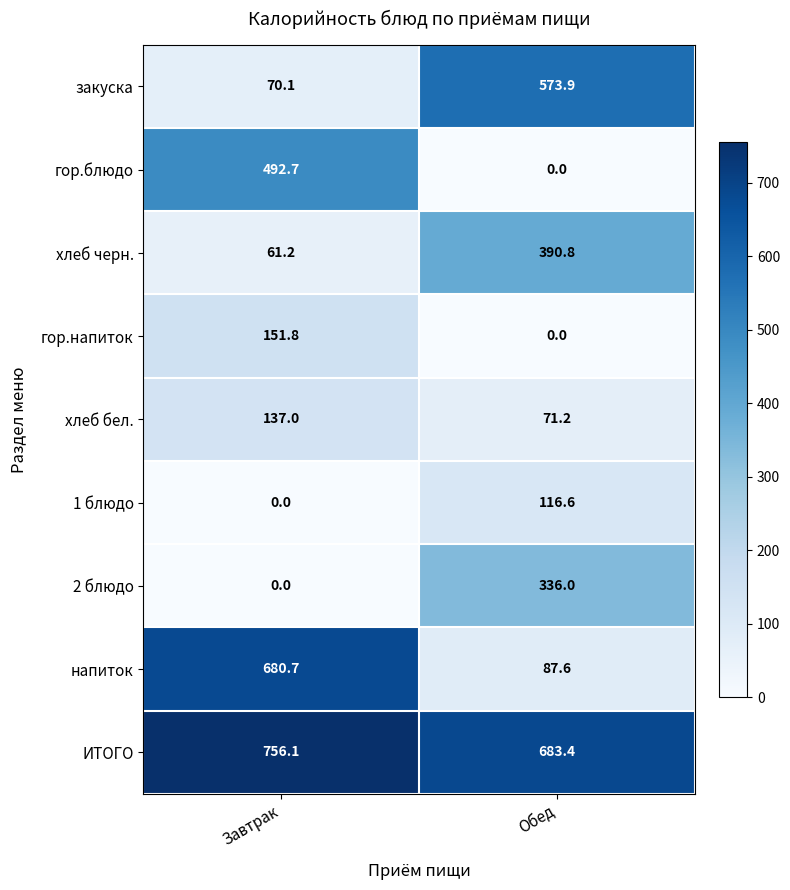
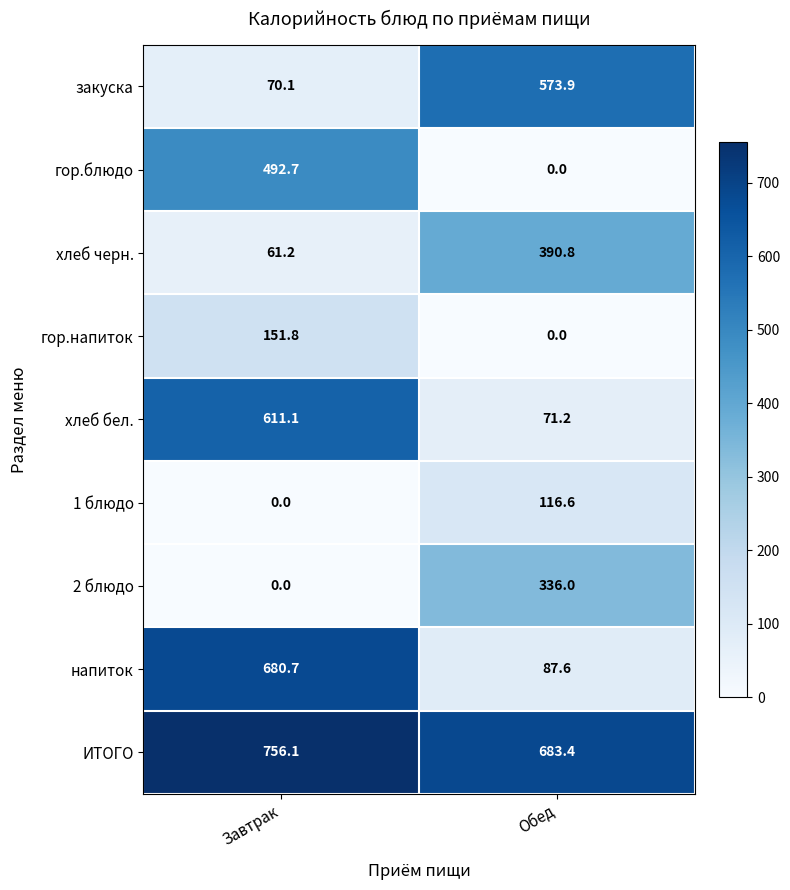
  {
    "закуска": {
      "Завтрак": 70.1,
      "Обед": 573.9
    },
    "гор.блюдо": {
      "Завтрак": 492.7,
      "Обед": 0.0
    },
    "хлеб черн.": {
      "Завтрак": 61.2,
      "Обед": 390.8
    },
    "гор.напиток": {
      "Завтрак": 151.8,
      "Обед": 0.0
    },
    "хлеб бел.": {
-     "Завтрак": 137.0,
+     "Завтрак": 611.1,
      "Обед": 71.2
    },
    "1 блюдо": {
      "Завтрак": 0.0,
      "Обед": 116.6
    },
    "2 блюдо": {
      "Завтрак": 0.0,
      "Обед": 336.0
    },
    "напиток": {
      "Завтрак": 680.7,
      "Обед": 87.6
    },
    "ИТОГО": {
      "Завтрак": 756.1,
      "Обед": 683.4
    }
  }
